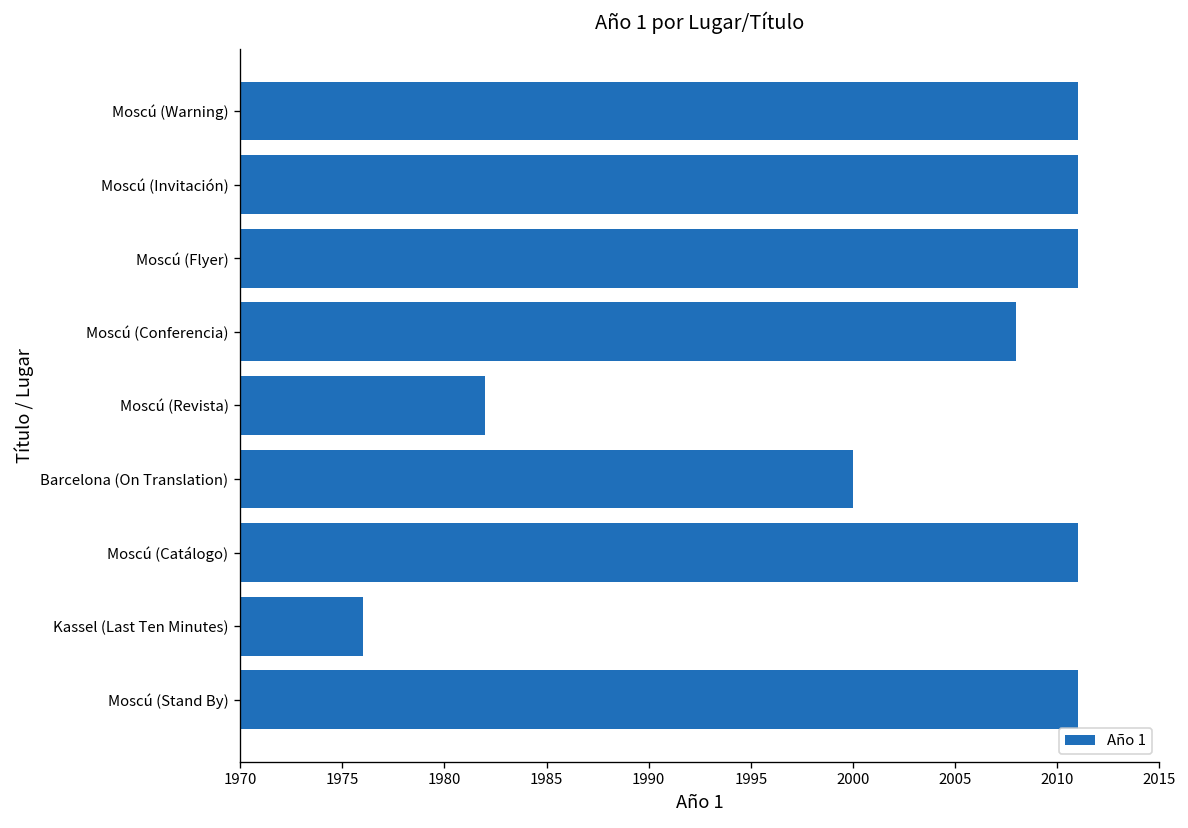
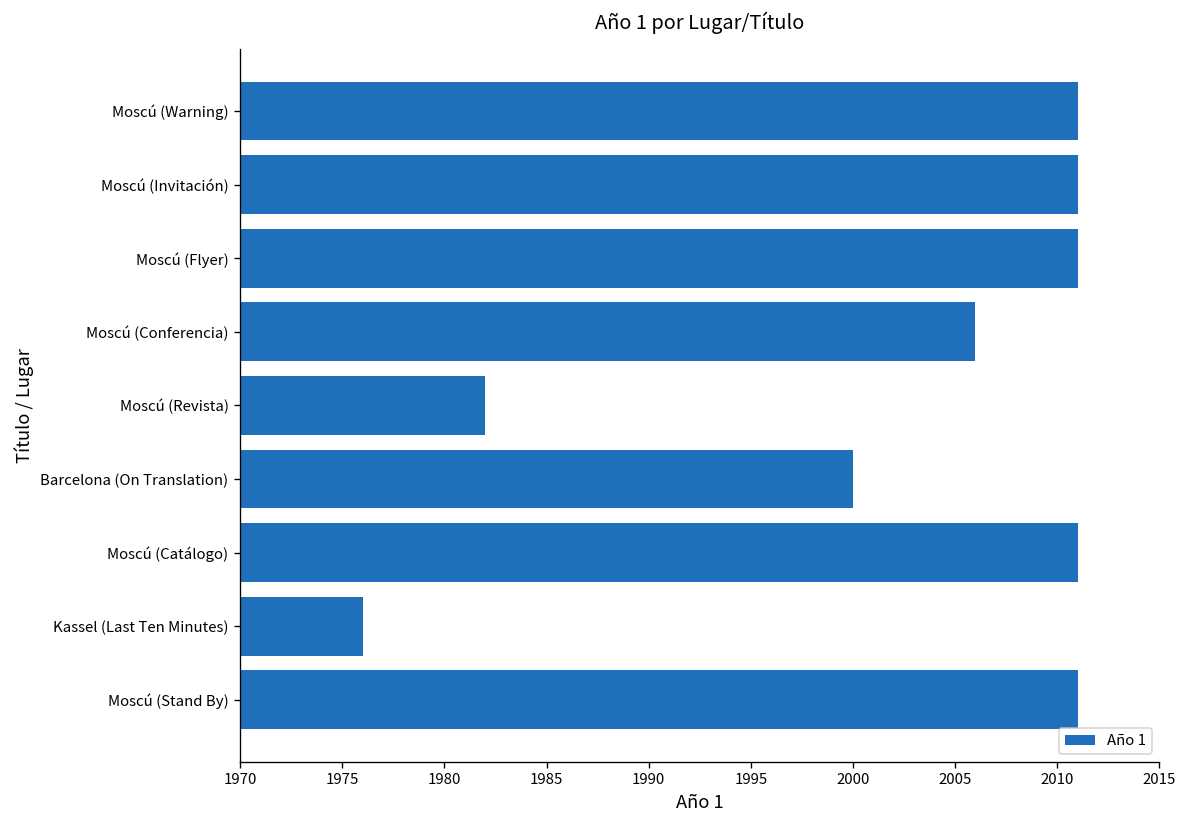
  {
    "Moscú (Warning)": 2011,
    "Moscú (Invitación)": 2011,
    "Moscú (Flyer)": 2011,
-   "Moscú (Conferencia)": 2008,
+   "Moscú (Conferencia)": 2006,
    "Moscú (Revista)": 1982,
    "Barcelona (On Translation)": 2000,
    "Moscú (Catálogo)": 2011,
    "Kassel (Last Ten Minutes)": 1976,
    "Moscú (Stand By)": 2011
  }
